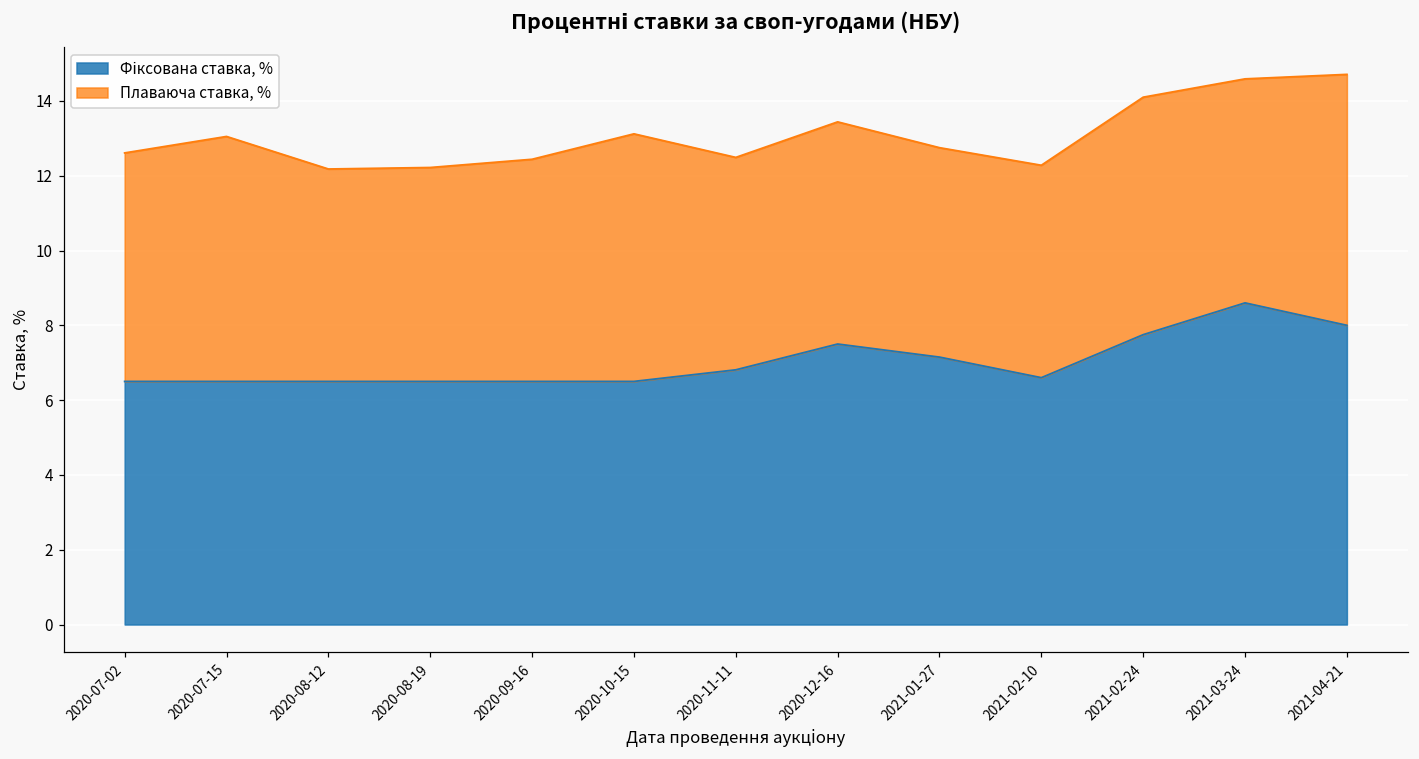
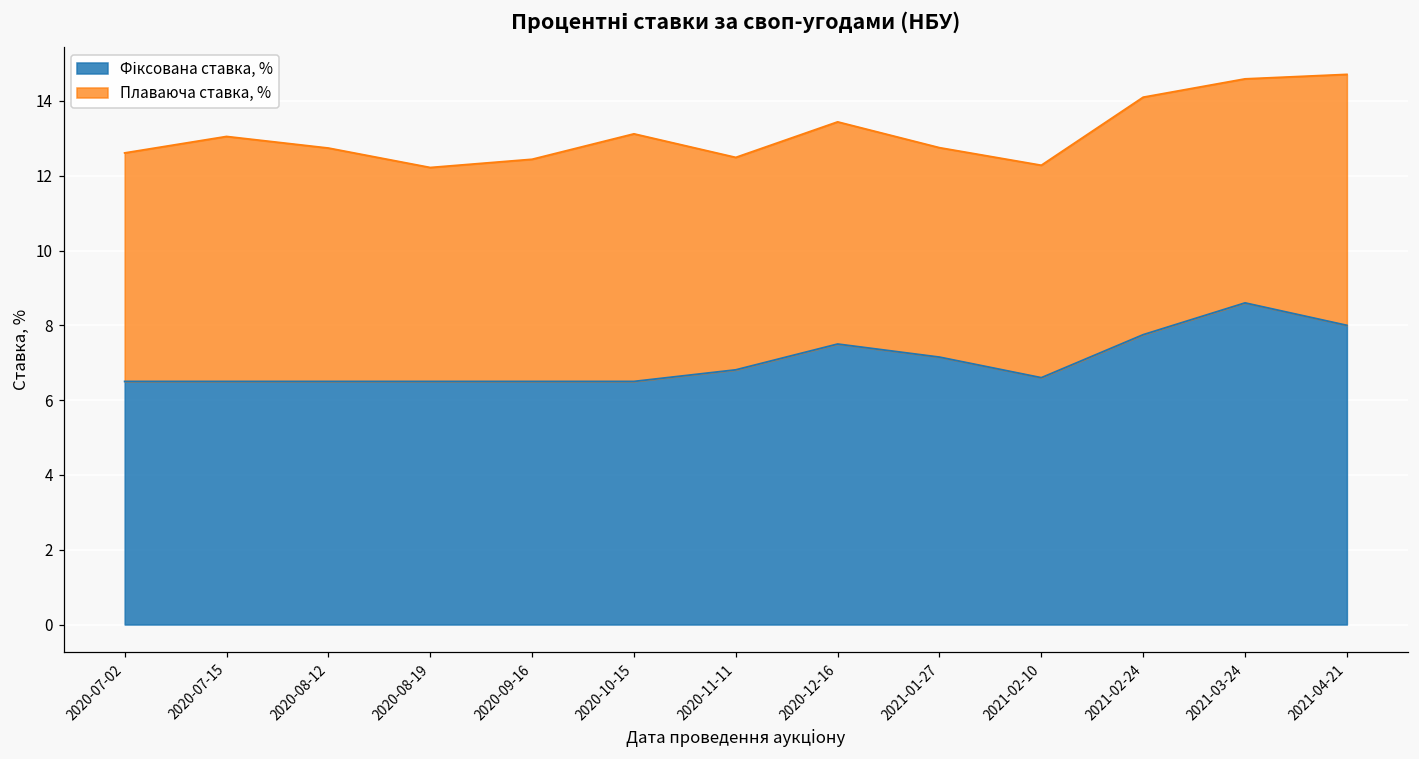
  {
    "Фіксована ставка, %": {
      "2020-07-02": 6.5,
      "2020-07-15": 6.5,
      "2020-08-12": 6.5,
      "2020-08-19": 6.5,
      "2020-09-16": 6.5,
      "2020-10-15": 6.5,
      "2020-11-11": 6.8,
      "2020-12-16": 7.5,
      "2021-01-27": 7.2,
      "2021-02-10": 6.6,
      "2021-02-24": 7.8,
      "2021-03-24": 8.6,
      "2021-04-21": 8.0
    },
    "Плаваюча ставка, %": {
      "2020-07-02": 6.1,
      "2020-07-15": 6.6,
-     "2020-08-12": 5.7,
+     "2020-08-12": 6.2,
      "2020-08-19": 5.7,
      "2020-09-16": 5.9,
      "2020-10-15": 6.6,
      "2020-11-11": 5.7,
      "2020-12-16": 5.9,
      "2021-01-27": 5.6,
      "2021-02-10": 5.7,
      "2021-02-24": 6.4,
      "2021-03-24": 6.0,
      "2021-04-21": 6.7
    }
  }
